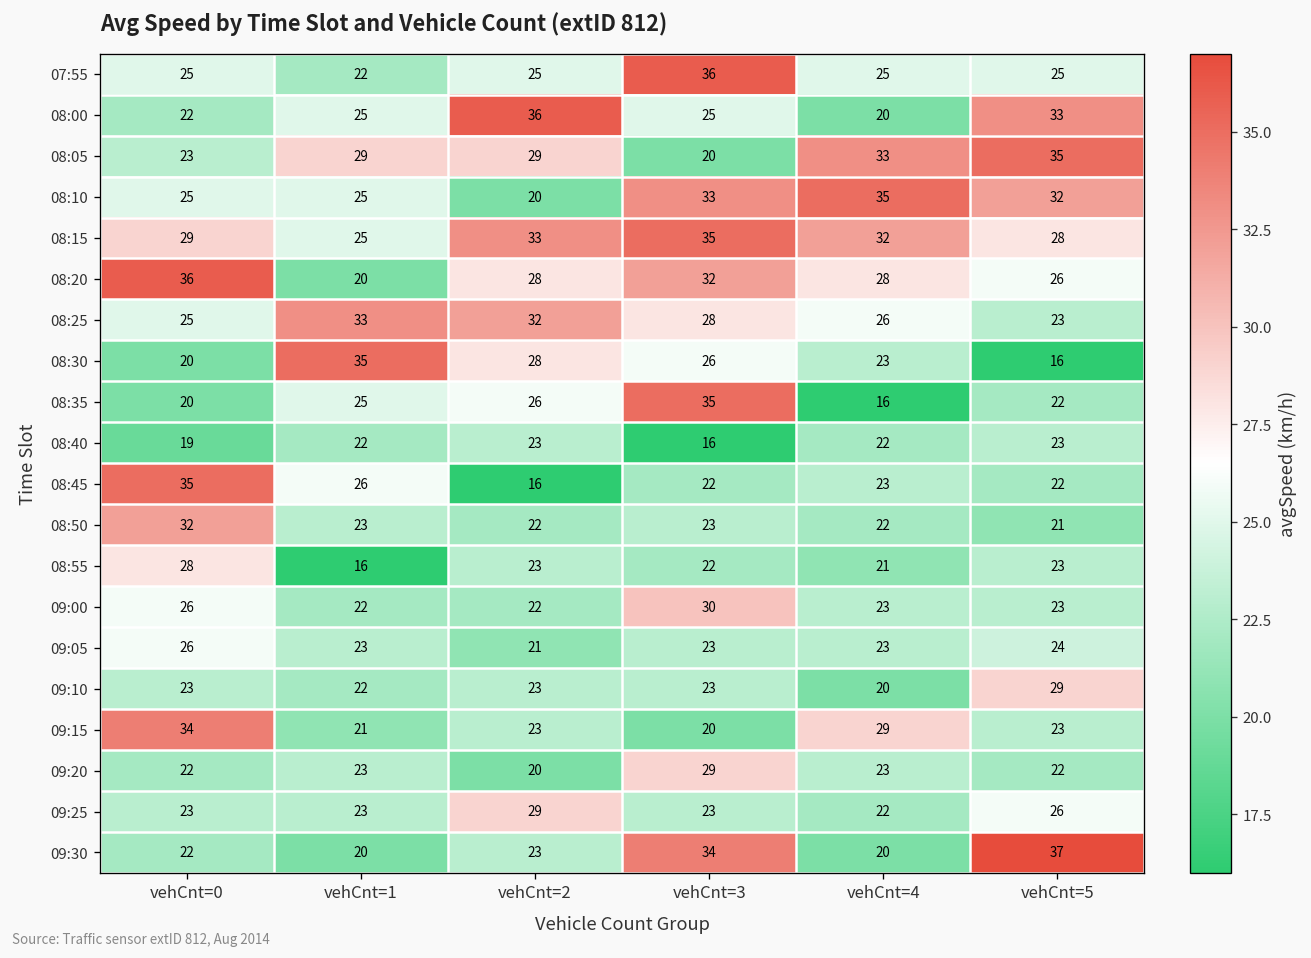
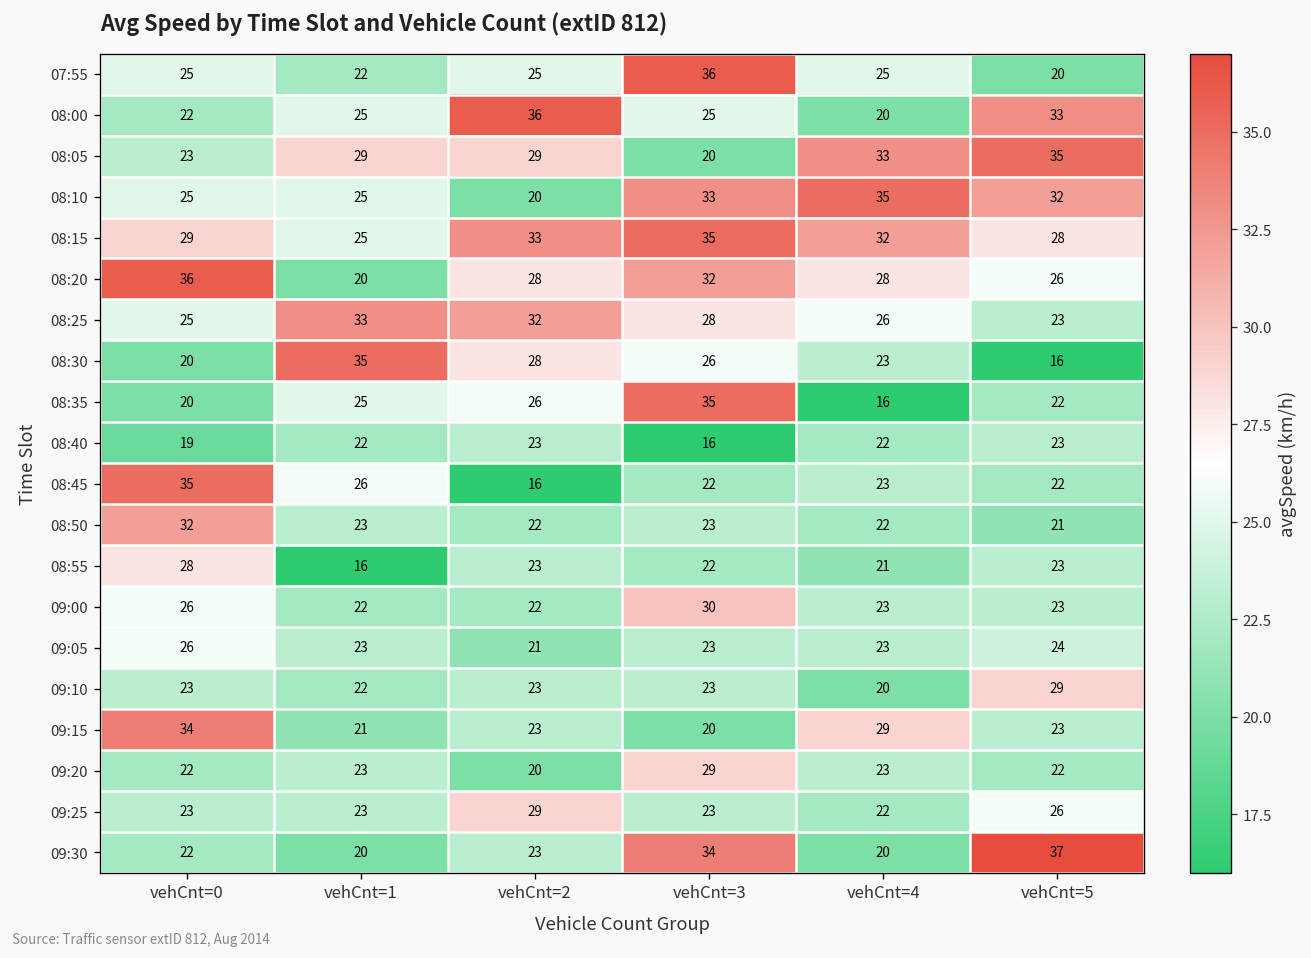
  {
    "07:55": {
      "vehCnt=0": 25,
      "vehCnt=1": 22,
      "vehCnt=2": 25,
      "vehCnt=3": 36,
      "vehCnt=4": 25,
-     "vehCnt=5": 25
+     "vehCnt=5": 20
    },
    "08:00": {
      "vehCnt=0": 22,
      "vehCnt=1": 25,
      "vehCnt=2": 36,
      "vehCnt=3": 25,
      "vehCnt=4": 20,
      "vehCnt=5": 33
    },
    "08:05": {
      "vehCnt=0": 23,
      "vehCnt=1": 29,
      "vehCnt=2": 29,
      "vehCnt=3": 20,
      "vehCnt=4": 33,
      "vehCnt=5": 35
    },
    "08:10": {
      "vehCnt=0": 25,
      "vehCnt=1": 25,
      "vehCnt=2": 20,
      "vehCnt=3": 33,
      "vehCnt=4": 35,
      "vehCnt=5": 32
    },
    "08:15": {
      "vehCnt=0": 29,
      "vehCnt=1": 25,
      "vehCnt=2": 33,
      "vehCnt=3": 35,
      "vehCnt=4": 32,
      "vehCnt=5": 28
    },
    "08:20": {
      "vehCnt=0": 36,
      "vehCnt=1": 20,
      "vehCnt=2": 28,
      "vehCnt=3": 32,
      "vehCnt=4": 28,
      "vehCnt=5": 26
    },
    "08:25": {
      "vehCnt=0": 25,
      "vehCnt=1": 33,
      "vehCnt=2": 32,
      "vehCnt=3": 28,
      "vehCnt=4": 26,
      "vehCnt=5": 23
    },
    "08:30": {
      "vehCnt=0": 20,
      "vehCnt=1": 35,
      "vehCnt=2": 28,
      "vehCnt=3": 26,
      "vehCnt=4": 23,
      "vehCnt=5": 16
    },
    "08:35": {
      "vehCnt=0": 20,
      "vehCnt=1": 25,
      "vehCnt=2": 26,
      "vehCnt=3": 35,
      "vehCnt=4": 16,
      "vehCnt=5": 22
    },
    "08:40": {
      "vehCnt=0": 19,
      "vehCnt=1": 22,
      "vehCnt=2": 23,
      "vehCnt=3": 16,
      "vehCnt=4": 22,
      "vehCnt=5": 23
    },
    "08:45": {
      "vehCnt=0": 35,
      "vehCnt=1": 26,
      "vehCnt=2": 16,
      "vehCnt=3": 22,
      "vehCnt=4": 23,
      "vehCnt=5": 22
    },
    "08:50": {
      "vehCnt=0": 32,
      "vehCnt=1": 23,
      "vehCnt=2": 22,
      "vehCnt=3": 23,
      "vehCnt=4": 22,
      "vehCnt=5": 21
    },
    "08:55": {
      "vehCnt=0": 28,
      "vehCnt=1": 16,
      "vehCnt=2": 23,
      "vehCnt=3": 22,
      "vehCnt=4": 21,
      "vehCnt=5": 23
    },
    "09:00": {
      "vehCnt=0": 26,
      "vehCnt=1": 22,
      "vehCnt=2": 22,
      "vehCnt=3": 30,
      "vehCnt=4": 23,
      "vehCnt=5": 23
    },
    "09:05": {
      "vehCnt=0": 26,
      "vehCnt=1": 23,
      "vehCnt=2": 21,
      "vehCnt=3": 23,
      "vehCnt=4": 23,
      "vehCnt=5": 24
    },
    "09:10": {
      "vehCnt=0": 23,
      "vehCnt=1": 22,
      "vehCnt=2": 23,
      "vehCnt=3": 23,
      "vehCnt=4": 20,
      "vehCnt=5": 29
    },
    "09:15": {
      "vehCnt=0": 34,
      "vehCnt=1": 21,
      "vehCnt=2": 23,
      "vehCnt=3": 20,
      "vehCnt=4": 29,
      "vehCnt=5": 23
    },
    "09:20": {
      "vehCnt=0": 22,
      "vehCnt=1": 23,
      "vehCnt=2": 20,
      "vehCnt=3": 29,
      "vehCnt=4": 23,
      "vehCnt=5": 22
    },
    "09:25": {
      "vehCnt=0": 23,
      "vehCnt=1": 23,
      "vehCnt=2": 29,
      "vehCnt=3": 23,
      "vehCnt=4": 22,
      "vehCnt=5": 26
    },
    "09:30": {
      "vehCnt=0": 22,
      "vehCnt=1": 20,
      "vehCnt=2": 23,
      "vehCnt=3": 34,
      "vehCnt=4": 20,
      "vehCnt=5": 37
    }
  }
